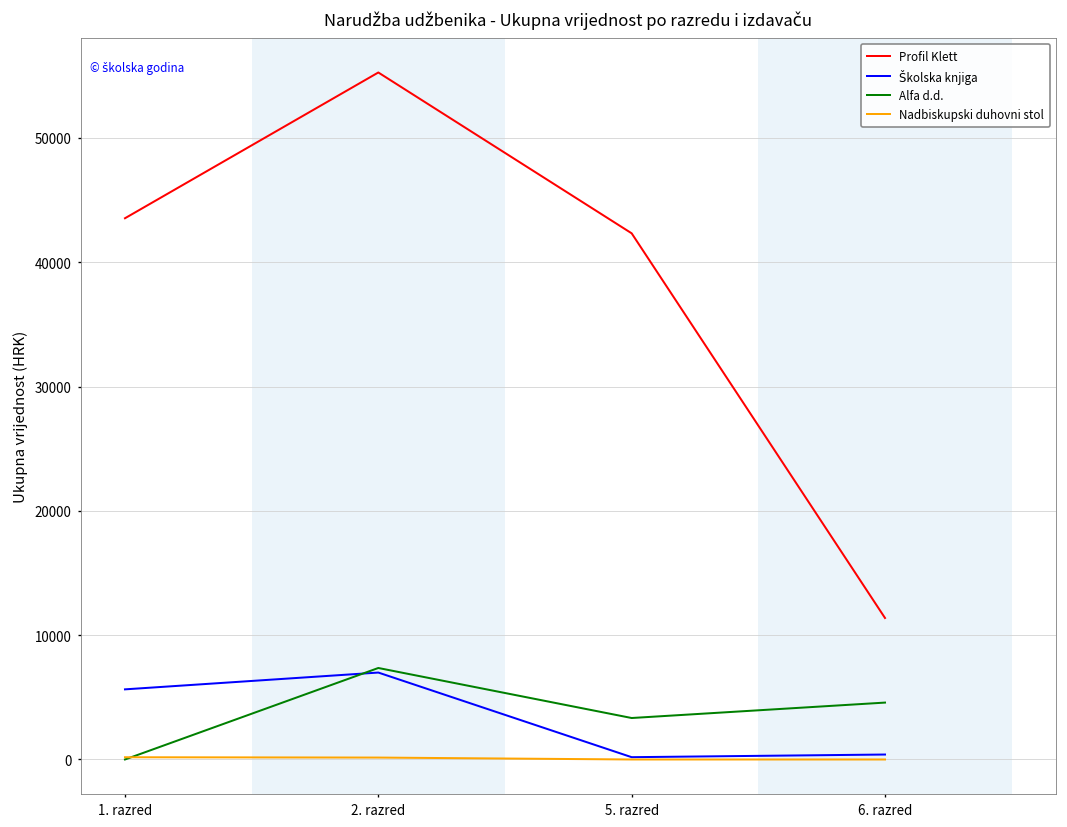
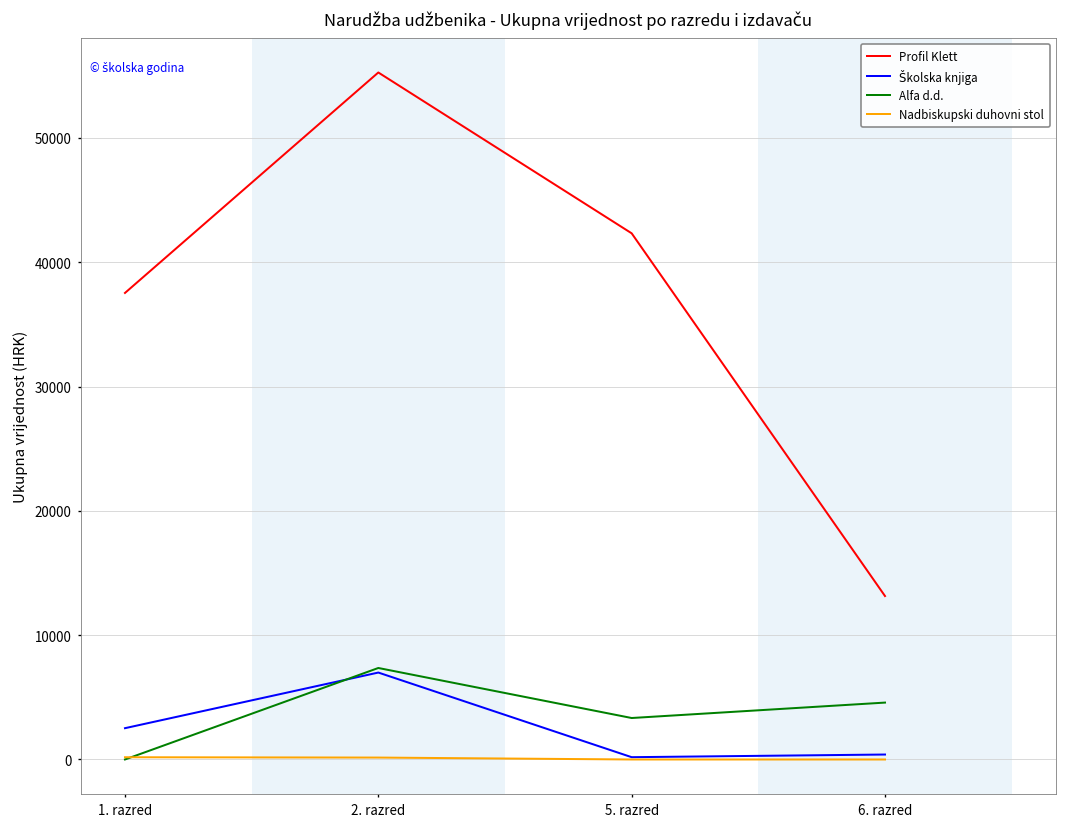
  {
    "Profil Klett": {
-     "1. razred": 43500,
+     "1. razred": 37500,
      "2. razred": 55300,
      "5. razred": 42300,
-     "6. razred": 11400
+     "6. razred": 13100
    },
    "Školska knjiga": {
-     "1. razred": 5600,
+     "1. razred": 2500,
      "2. razred": 7000,
      "6. razred": 400
    },
    "Alfa d.d.": {
      "2. razred": 7400,
      "5. razred": 3300,
      "6. razred": 4600
    },
    "Nadbiskupski duhovni stol": {
      "2. razred": 200,
      "6. razred": 0
    }
  }
